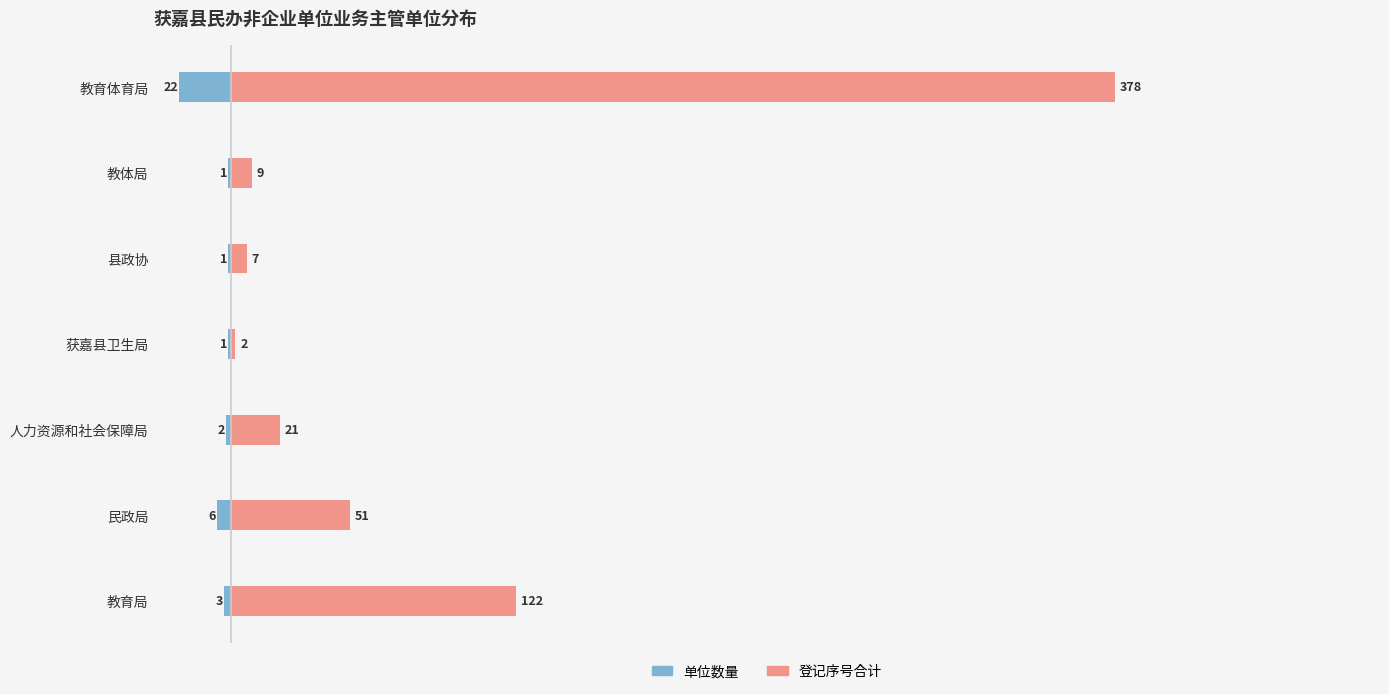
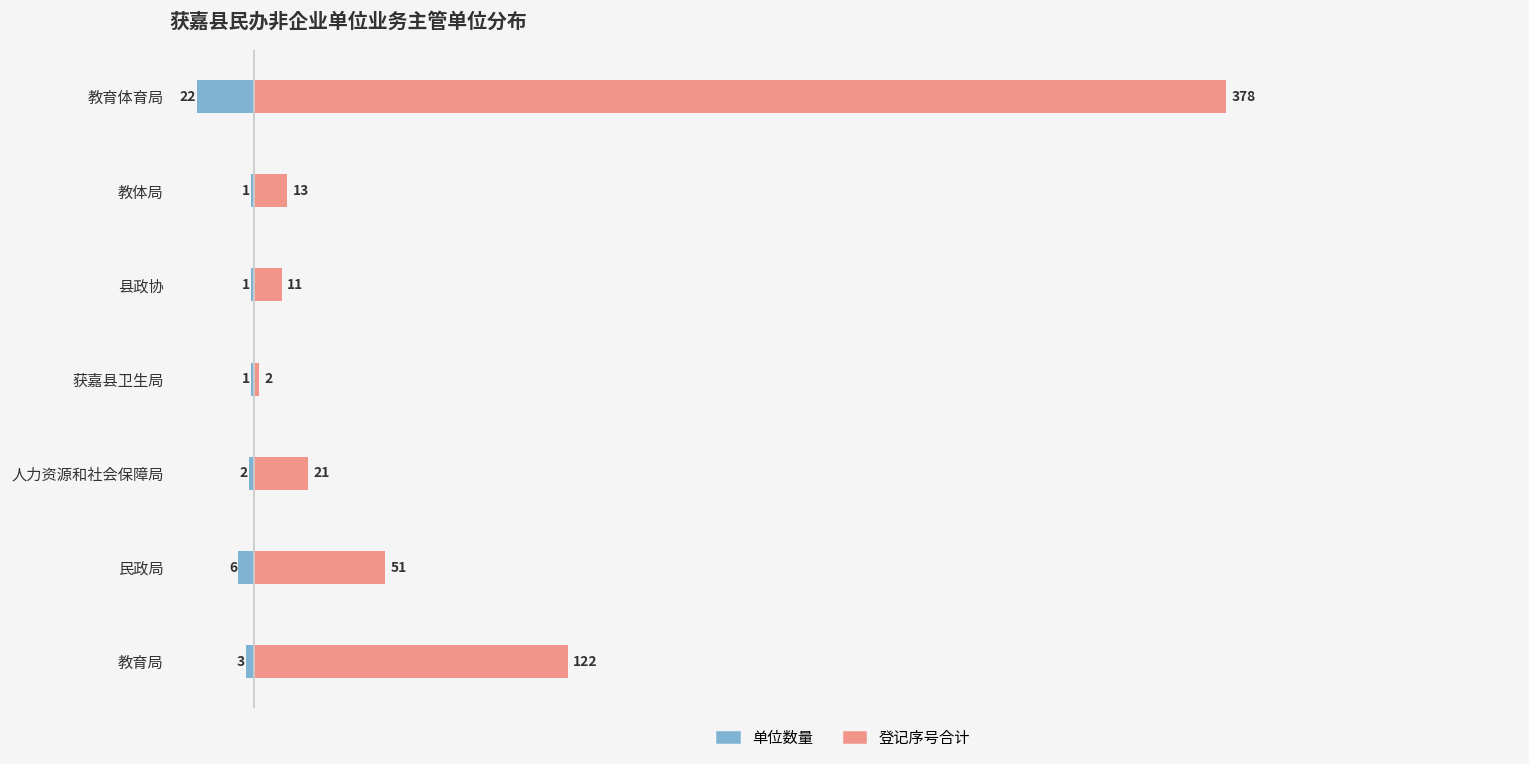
  {
    "登记序号合计": {
      "教育体育局": 378,
-     "教体局": 9,
-     "县政协": 7,
+     "教体局": 13,
+     "县政协": 11,
      "获嘉县卫生局": 2,
      "人力资源和社会保障局": 21,
      "民政局": 51,
      "教育局": 122
    }
  }
